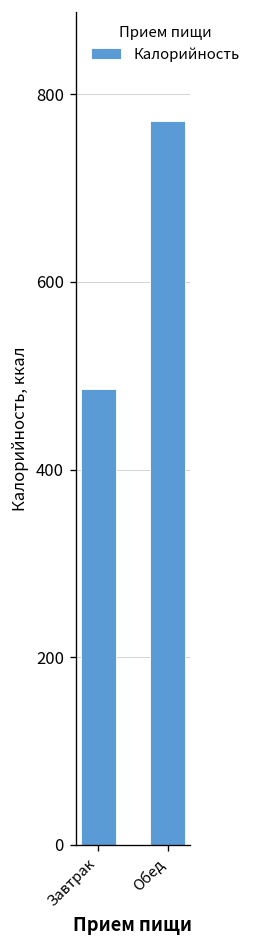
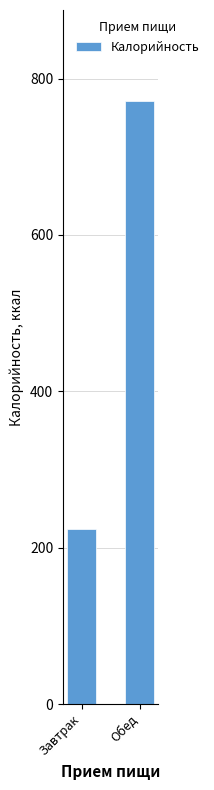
  {
-   "Завтрак": 490,
+   "Завтрак": 220,
    "Обед": 770
  }
